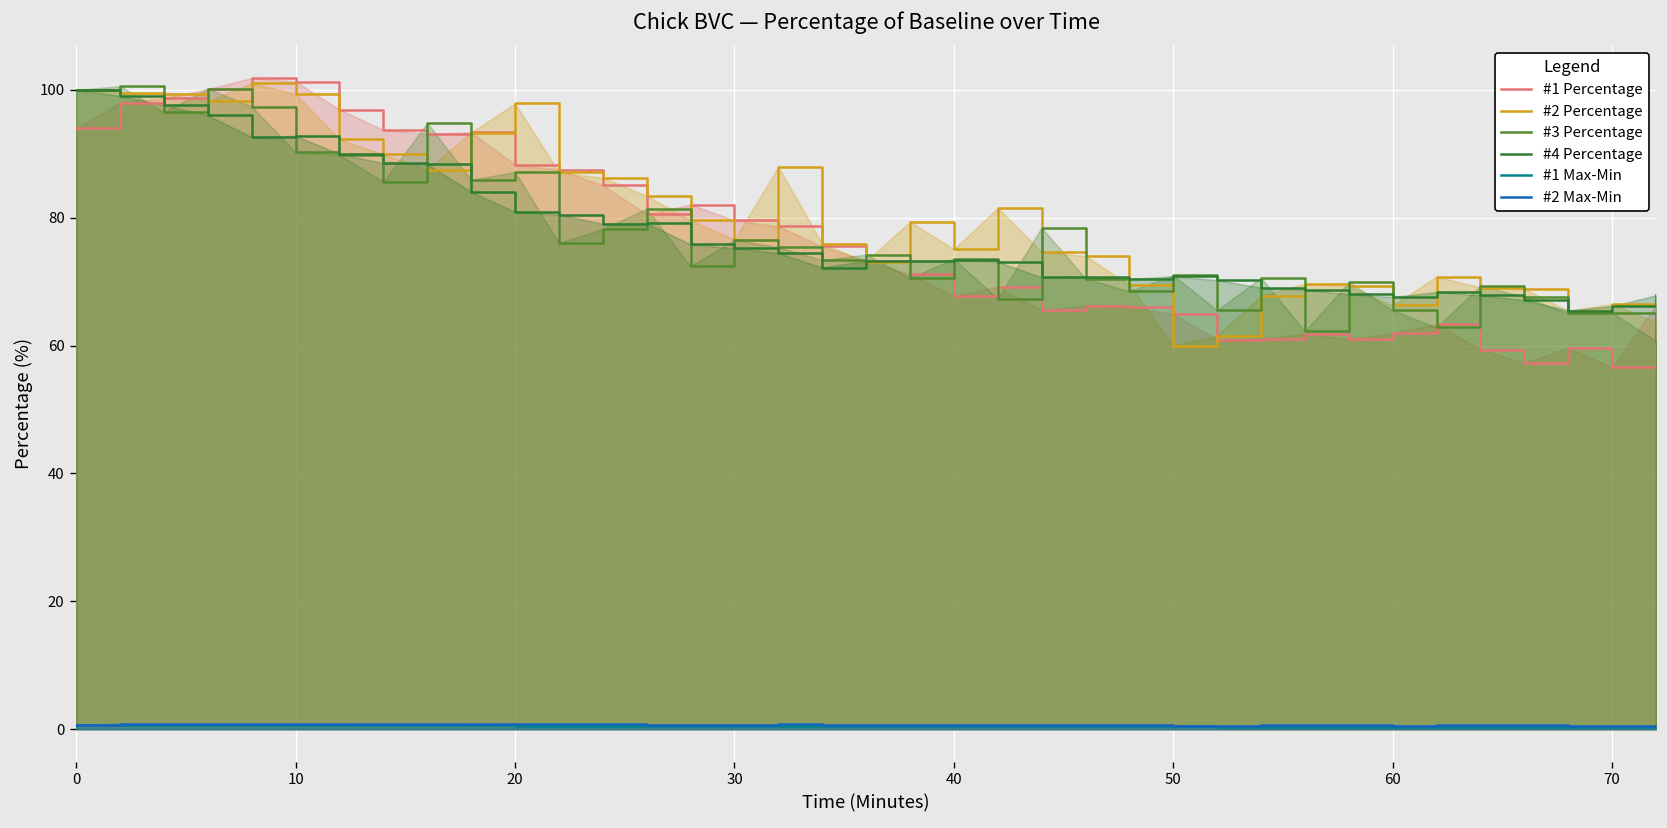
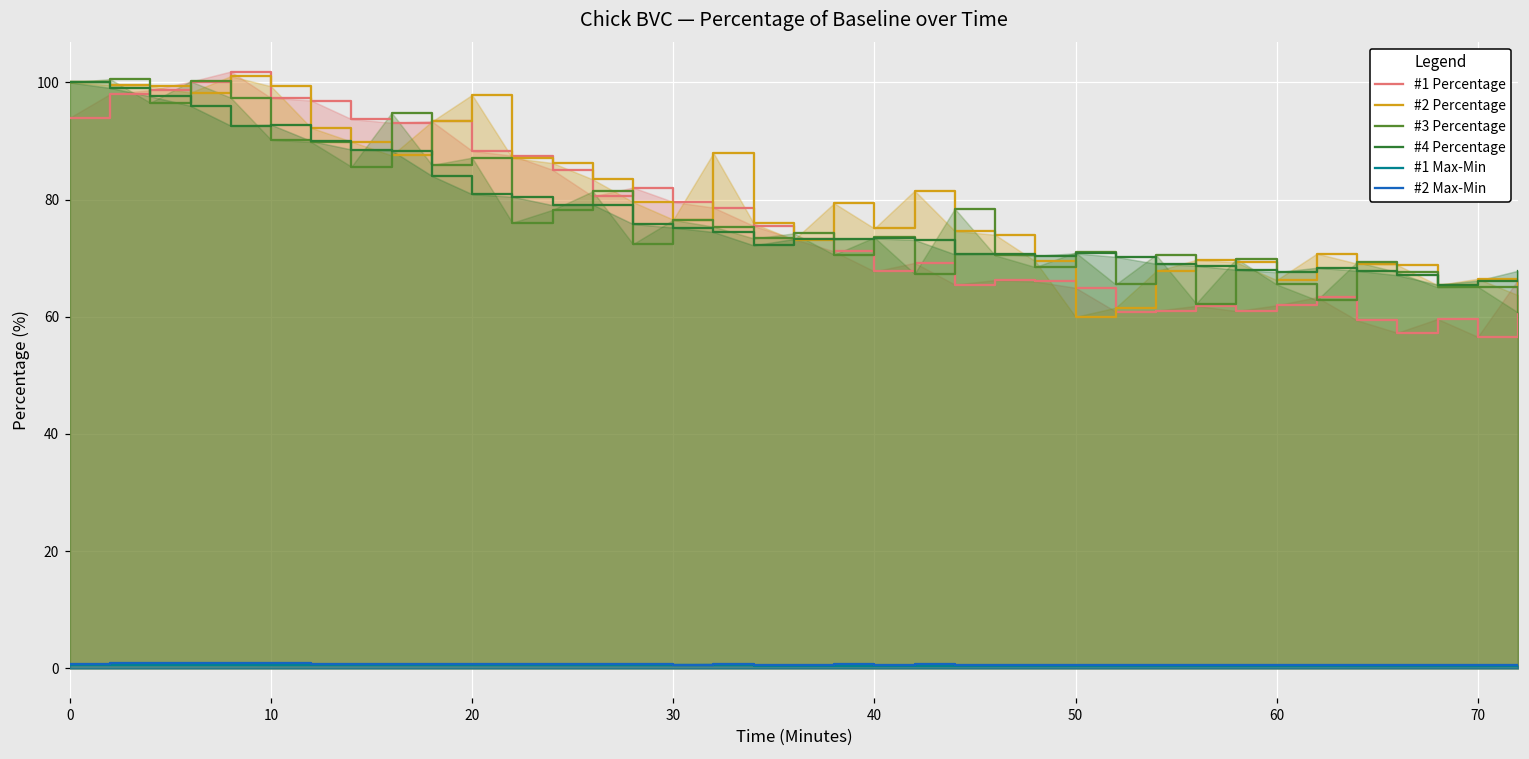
  {
    "#1 Percentage": {
      "0": 94,
-     "10": 101,
+     "10": 97,
      "20": 88,
      "30": 80,
      "40": 68,
      "50": 65,
      "60": 62,
      "70": 57
    },
    "#2 Percentage": {
      "10": 99,
      "20": 98,
      "40": 75,
      "50": 60,
      "60": 66
    }
  }
